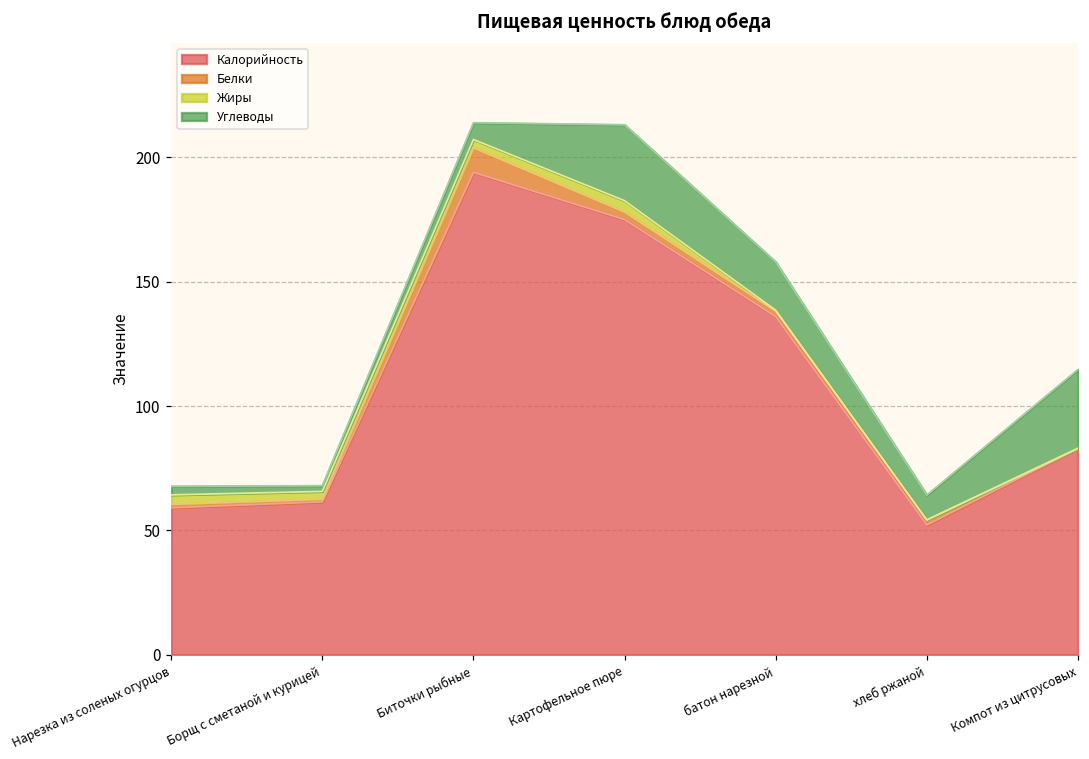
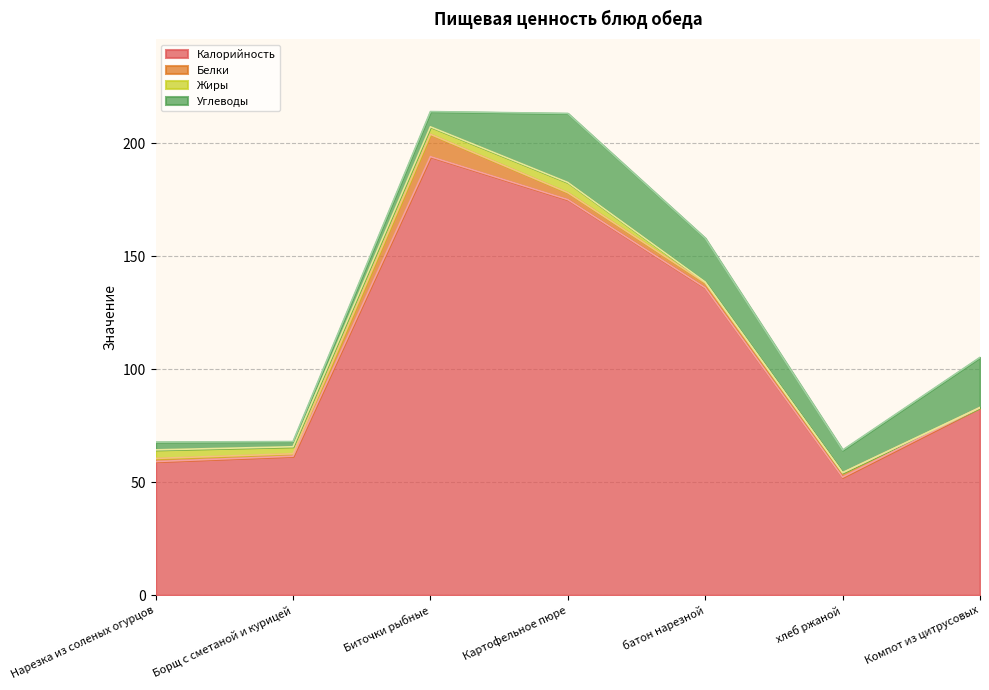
  {
    "Калорийность": {
      "Нарезка из соленых огурцов": 59,
      "Биточки рыбные": 194,
      "Картофельное пюре": 175,
      "батон нарезной": 136,
      "хлеб ржаной": 52
    },
    "Белки": {
      "Нарезка из соленых огурцов": 1,
      "Биточки рыбные": 10,
      "Картофельное пюре": 3
    },
    "Жиры": {
      "Нарезка из соленых огурцов": 4,
      "Борщ с сметаной и курицей": 3,
      "Биточки рыбные": 3,
      "Картофельное пюре": 5
    },
    "Углеводы": {
      "Нарезка из соленых огурцов": 3,
      "Борщ с сметаной и курицей": 2,
      "Биточки рыбные": 7,
      "Картофельное пюре": 31,
      "батон нарезной": 19,
      "хлеб ржаной": 10,
-     "Компот из цитрусовых": 32
+     "Компот из цитрусовых": 22
    }
  }
